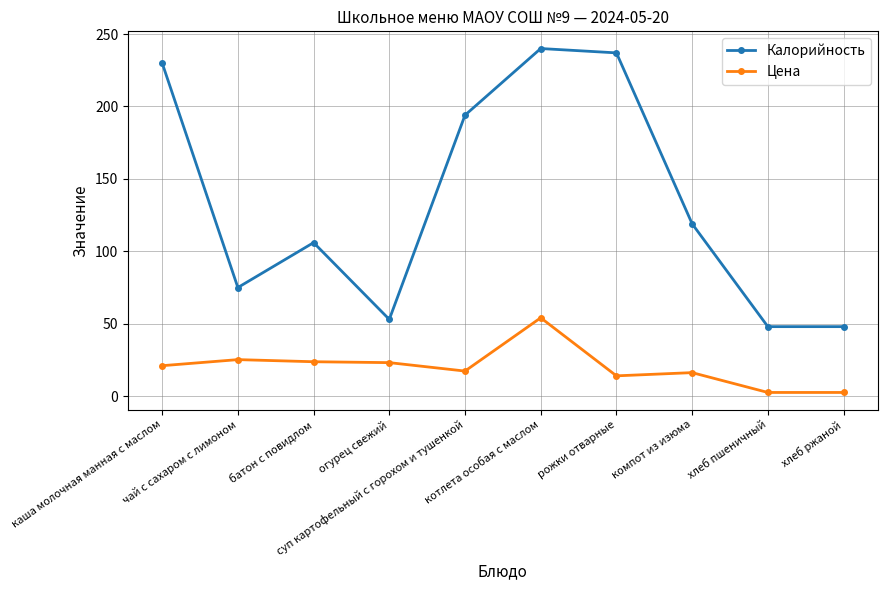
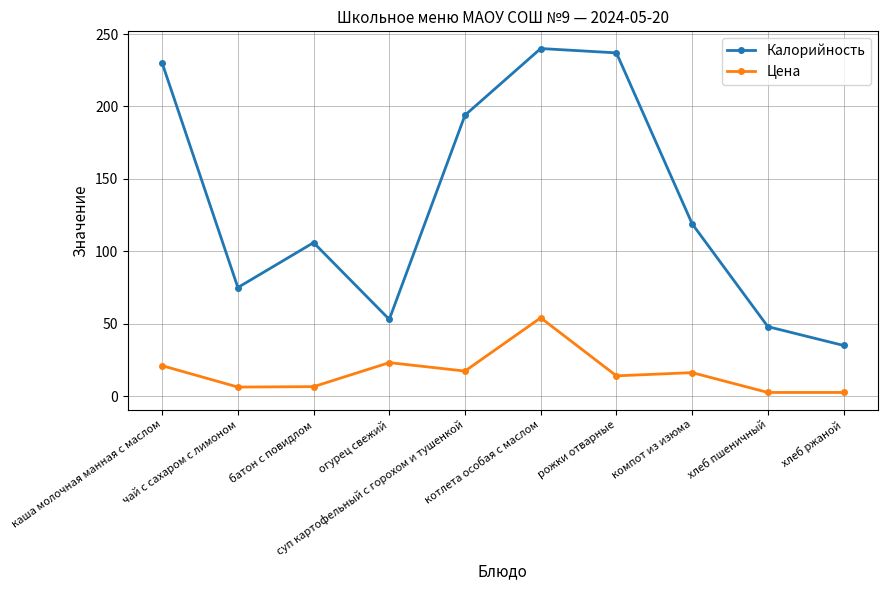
  {
    "Калорийность": {
      "каша молочная манная с маслом": 230,
      "чай с сахаром с лимоном": 75,
      "батон с повидлом": 106,
      "огурец свежий": 53,
      "суп картофельный с горохом и тушенкой": 194,
      "котлета особая с маслом": 240,
      "рожки отварные": 237,
      "компот из изюма": 119,
      "хлеб пшеничный": 48,
-     "хлеб ржаной": 48
+     "хлеб ржаной": 35
    },
    "Цена": {
      "каша молочная манная с маслом": 21,
-     "чай с сахаром с лимоном": 25,
-     "батон с повидлом": 24,
+     "чай с сахаром с лимоном": 6,
+     "батон с повидлом": 7,
      "огурец свежий": 23,
      "суп картофельный с горохом и тушенкой": 17,
      "котлета особая с маслом": 54,
      "рожки отварные": 14,
      "компот из изюма": 16,
      "хлеб пшеничный": 3,
      "хлеб ржаной": 3
    }
  }
